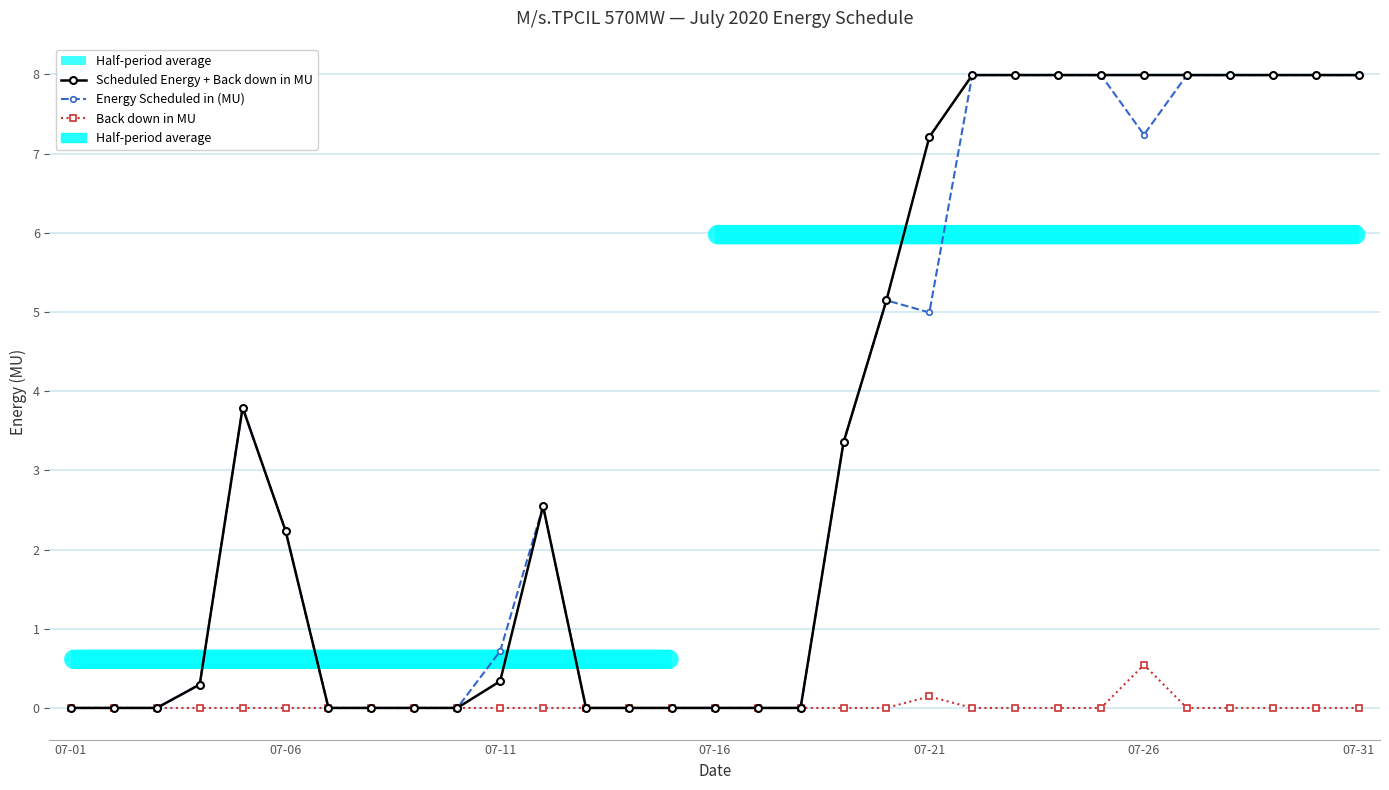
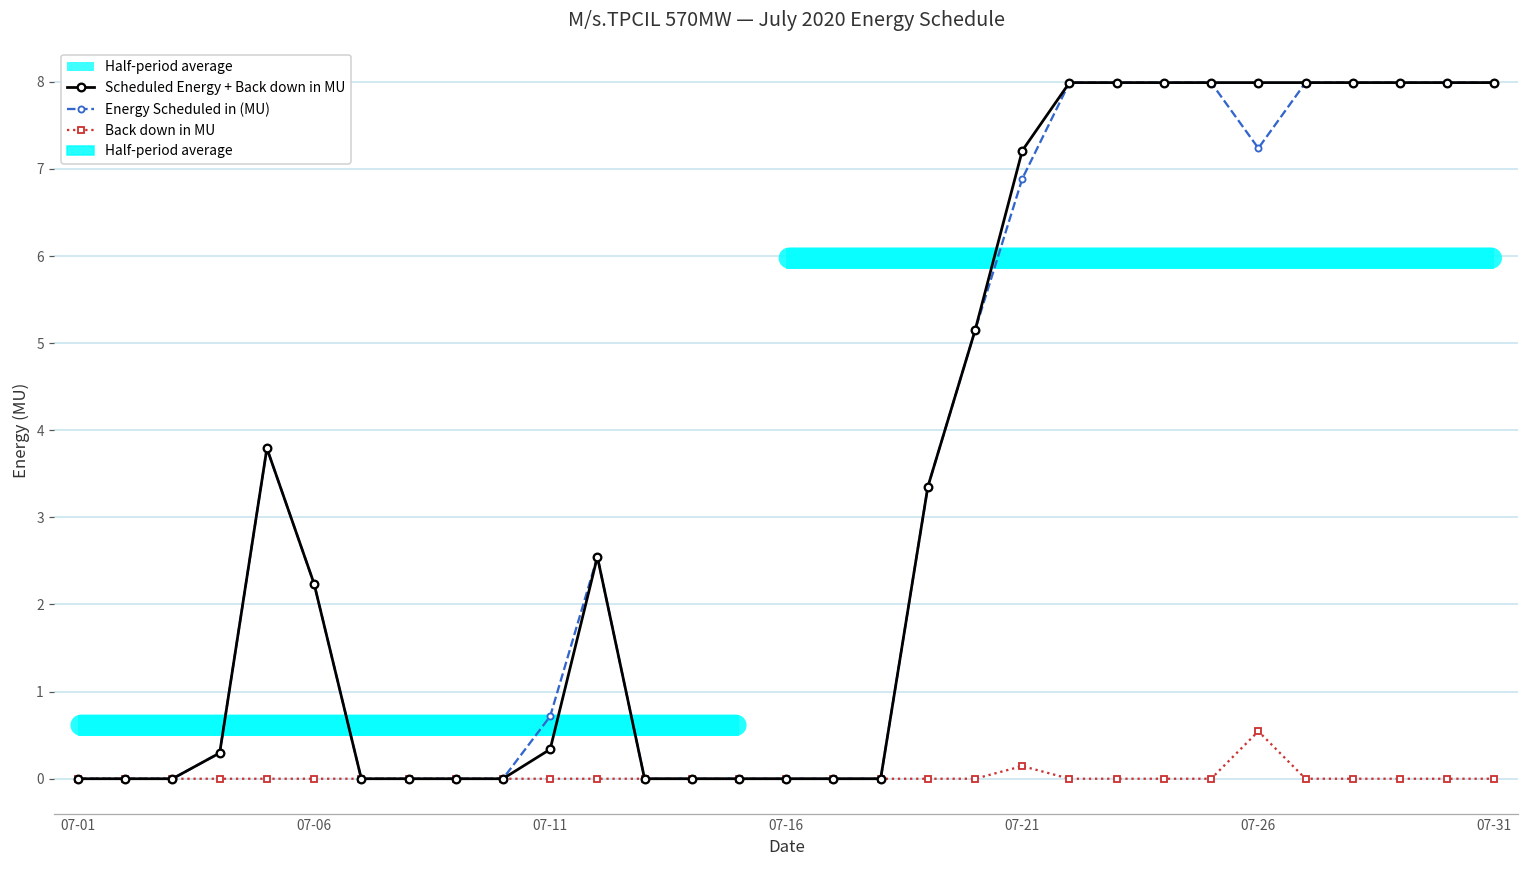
  {
    "Half-period average": {
      "07-01": 0.0
    },
    "Scheduled Energy + Back down in MU": {
      "07-11": 0.3,
      "07-21": 7.2,
      "07-26": 8.0
    },
    "Energy Scheduled in (MU)": {
      "07-11": 0.7,
-     "07-21": 5.0,
+     "07-21": 6.9,
      "07-26": 7.2
    },
    "Back down in MU": {
      "07-06": 0.0,
      "07-11": 0.0,
      "07-21": 0.1,
      "07-26": 0.5,
      "07-31": 0.0
    }
  }
